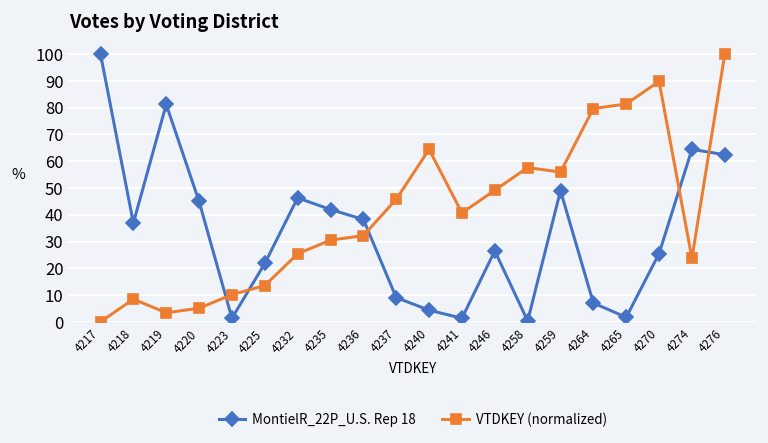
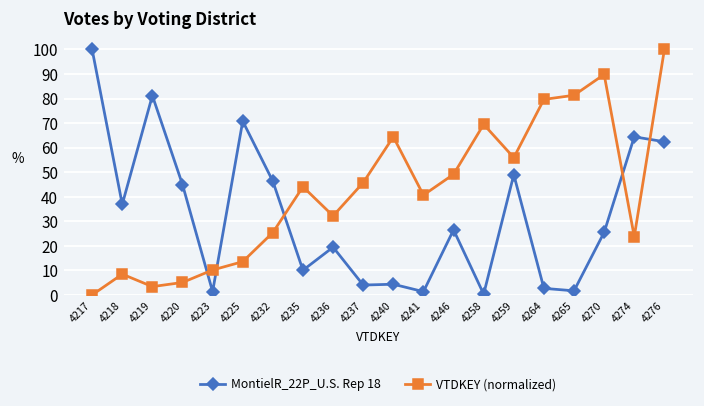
  {
    "MontielR_22P_U.S. Rep 18": {
      "4217": 100,
      "4218": 37,
      "4219": 81,
      "4220": 45,
      "4223": 1,
-     "4225": 22,
+     "4225": 71,
      "4232": 46,
-     "4235": 42,
-     "4236": 38,
-     "4237": 9,
+     "4235": 10,
+     "4236": 19,
+     "4237": 4,
      "4240": 4,
      "4241": 1,
      "4246": 27,
      "4258": 0,
      "4259": 49,
-     "4264": 7,
+     "4264": 3,
      "4265": 2,
      "4270": 26,
      "4274": 64,
      "4276": 62
    },
    "VTDKEY (normalized)": {
      "4217": 0,
      "4218": 8,
      "4219": 3,
      "4220": 5,
      "4223": 10,
      "4225": 14,
      "4232": 25,
-     "4235": 31,
+     "4235": 44,
      "4236": 32,
      "4237": 46,
      "4240": 64,
      "4241": 41,
      "4246": 49,
-     "4258": 58,
+     "4258": 69,
      "4259": 56,
      "4264": 80,
      "4265": 81,
      "4270": 90,
      "4274": 24,
      "4276": 100
    }
  }
